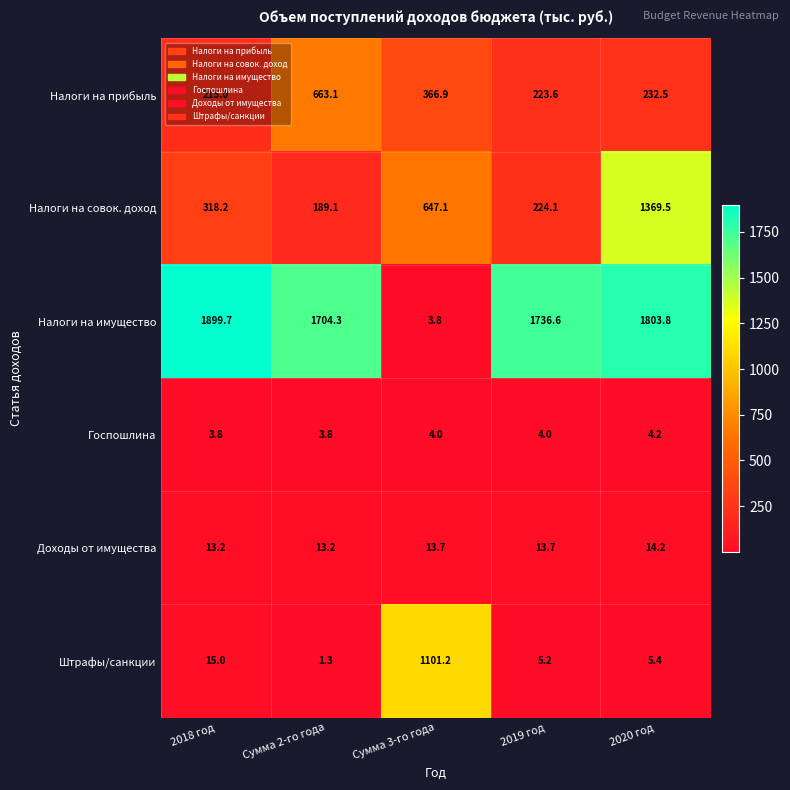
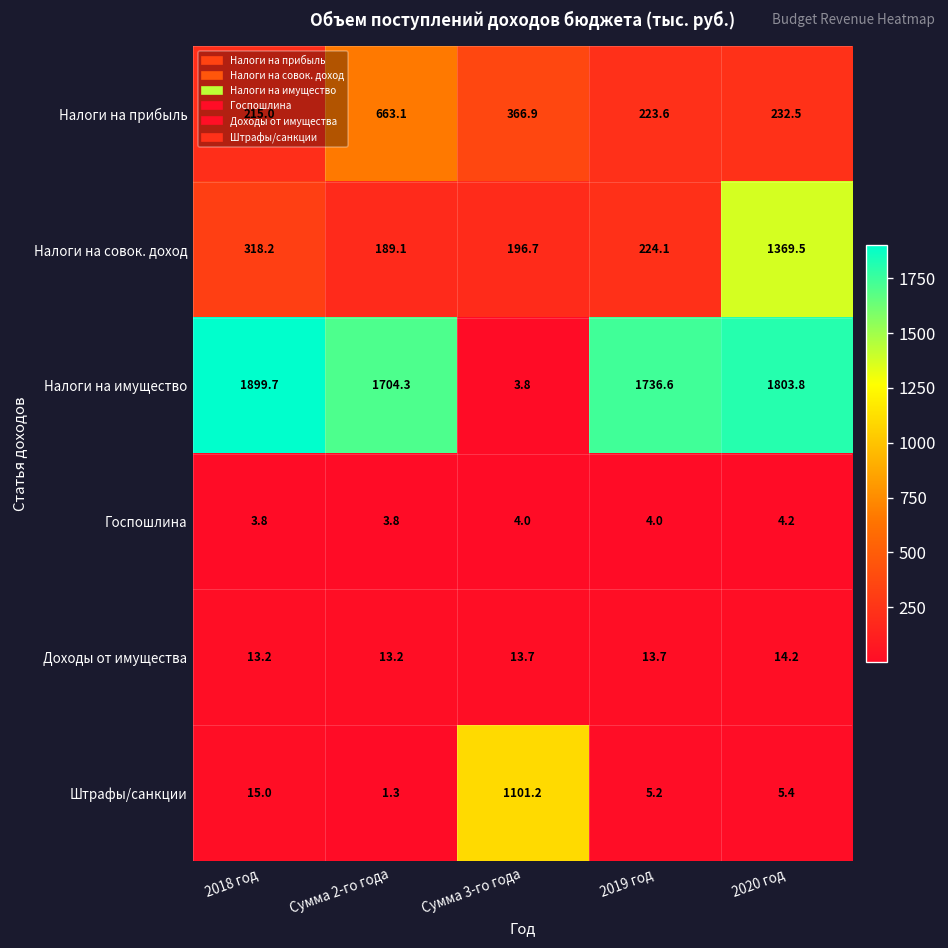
  {
    "Налоги на прибыль": {
      "Сумма 2-го года": 663.1,
      "Сумма 3-го года": 366.9,
      "2019 год": 223.6,
      "2020 год": 232.5
    },
    "Налоги на совок. доход": {
      "2018 год": 318.2,
      "Сумма 2-го года": 189.1,
-     "Сумма 3-го года": 647.1,
+     "Сумма 3-го года": 196.7,
      "2019 год": 224.1,
      "2020 год": 1369.5
    },
    "Налоги на имущество": {
      "2018 год": 1899.7,
      "Сумма 2-го года": 1704.3,
      "Сумма 3-го года": 3.8,
      "2019 год": 1736.6,
      "2020 год": 1803.8
    },
    "Госпошлина": {
      "2018 год": 3.8,
      "Сумма 2-го года": 3.8,
      "Сумма 3-го года": 4.0,
      "2019 год": 4.0,
      "2020 год": 4.2
    },
    "Доходы от имущества": {
      "2018 год": 13.2,
      "Сумма 2-го года": 13.2,
      "Сумма 3-го года": 13.7,
      "2019 год": 13.7,
      "2020 год": 14.2
    },
    "Штрафы/санкции": {
      "2018 год": 15.0,
      "Сумма 2-го года": 1.3,
      "Сумма 3-го года": 1101.2,
      "2019 год": 5.2,
      "2020 год": 5.4
    }
  }
